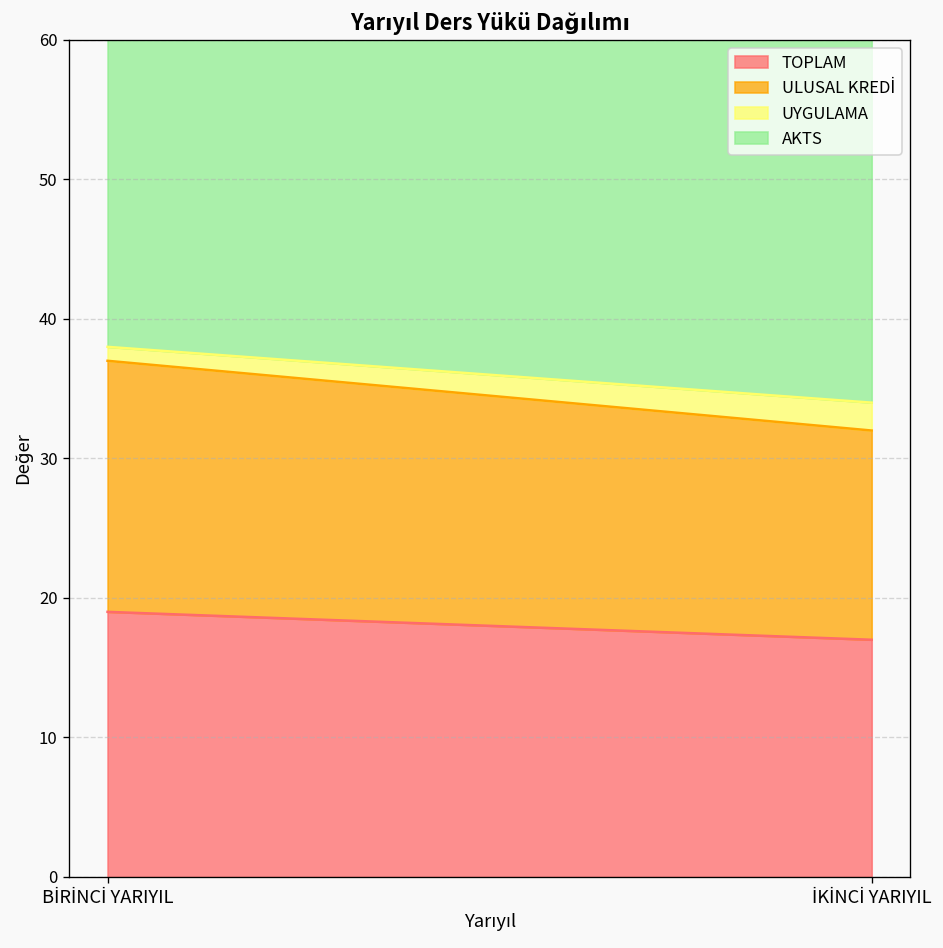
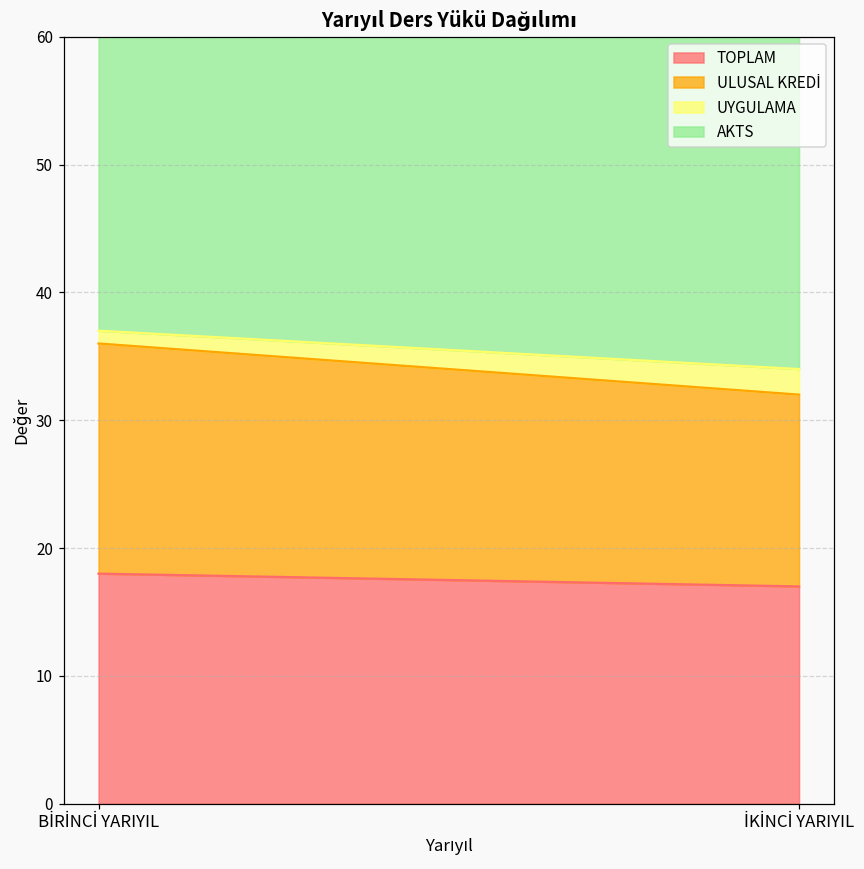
  {
    "TOPLAM": {
-     "BİRİNCİ YARIYIL": 19,
+     "BİRİNCİ YARIYIL": 18,
      "İKİNCİ YARIYIL": 17
    },
    "ULUSAL KREDİ": {
      "BİRİNCİ YARIYIL": 18,
      "İKİNCİ YARIYIL": 15
    },
    "UYGULAMA": {
      "BİRİNCİ YARIYIL": 1,
      "İKİNCİ YARIYIL": 2
    }
  }
